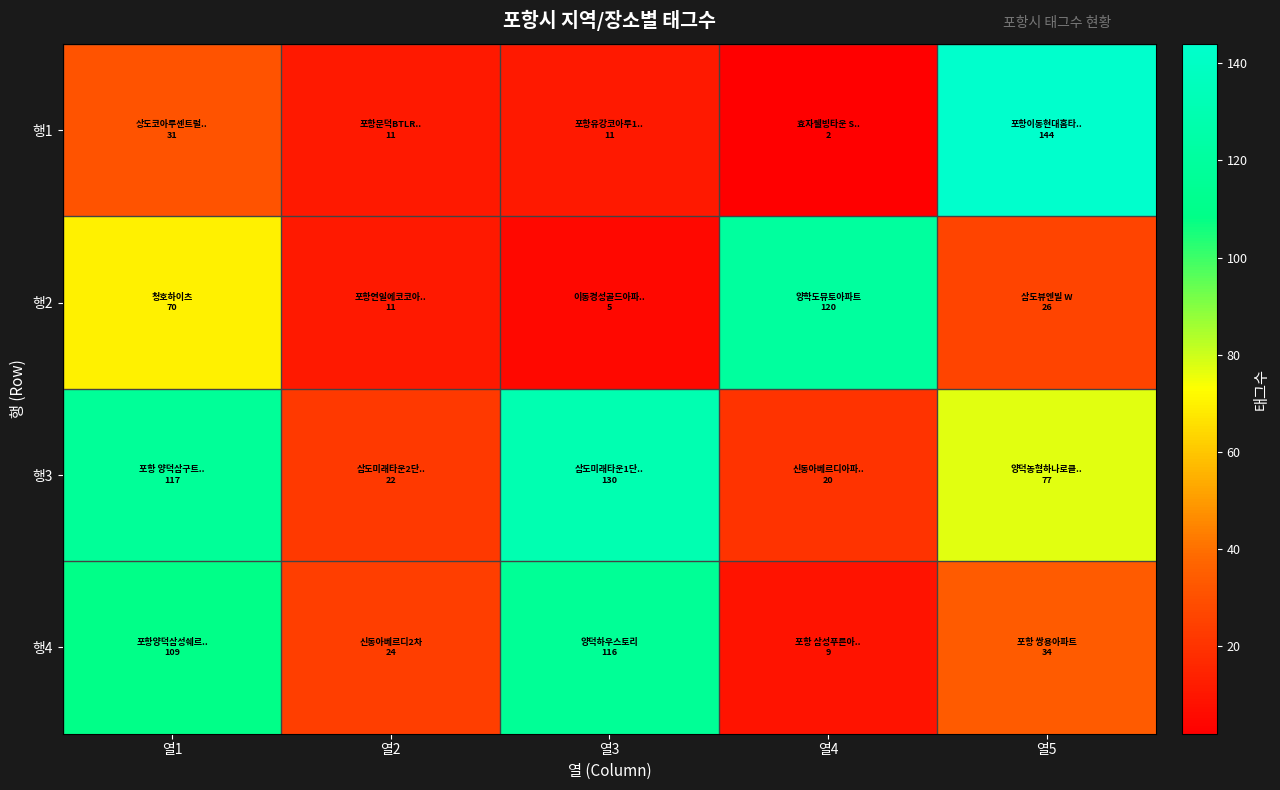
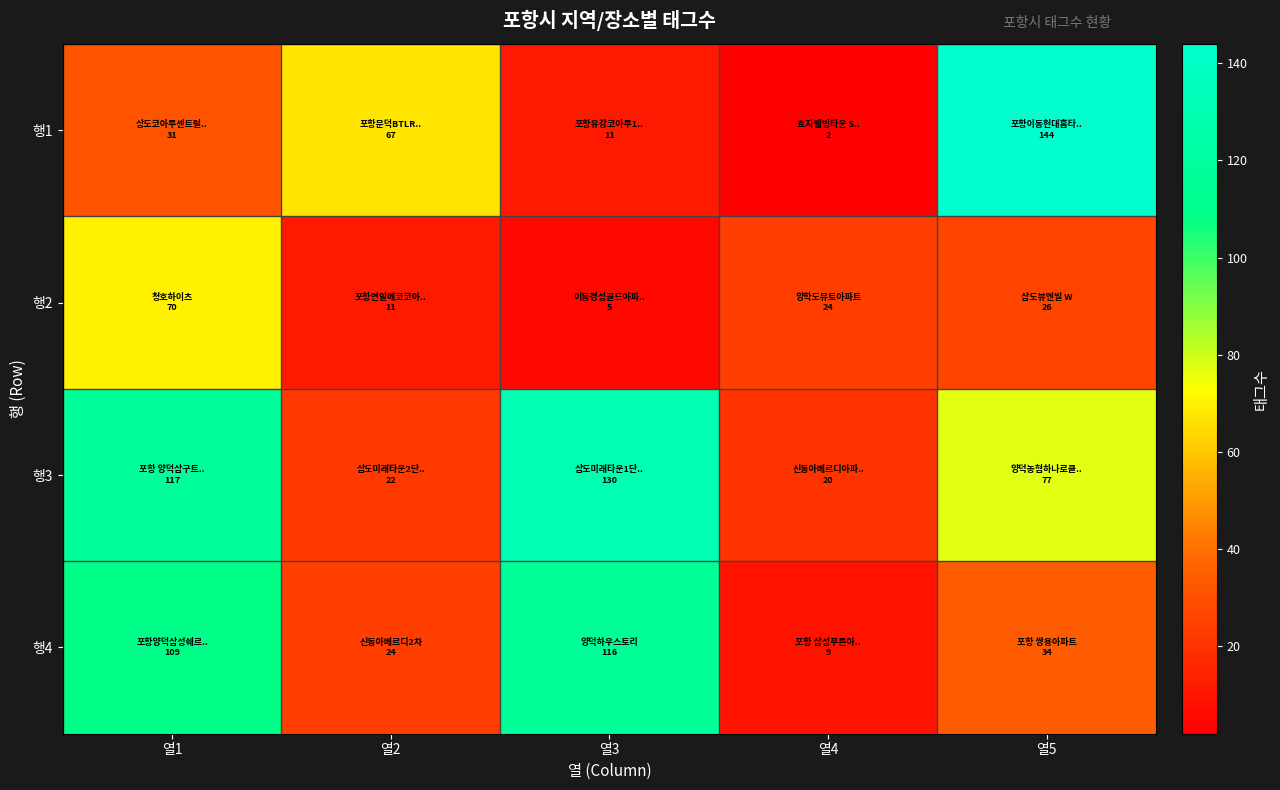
  {
    "행1": {
      "열1": 31,
-     "열2": 11,
+     "열2": 67,
      "열3": 11,
      "열4": 2,
      "열5": 144
    },
    "행2": {
      "열1": 70,
      "열2": 11,
      "열3": 5,
-     "열4": 120,
+     "열4": 24,
      "열5": 26
    },
    "행3": {
      "열1": 117,
      "열2": 22,
      "열3": 130,
      "열4": 20,
      "열5": 77
    },
    "행4": {
      "열1": 109,
      "열2": 24,
      "열3": 116,
      "열4": 9,
      "열5": 34
    }
  }
